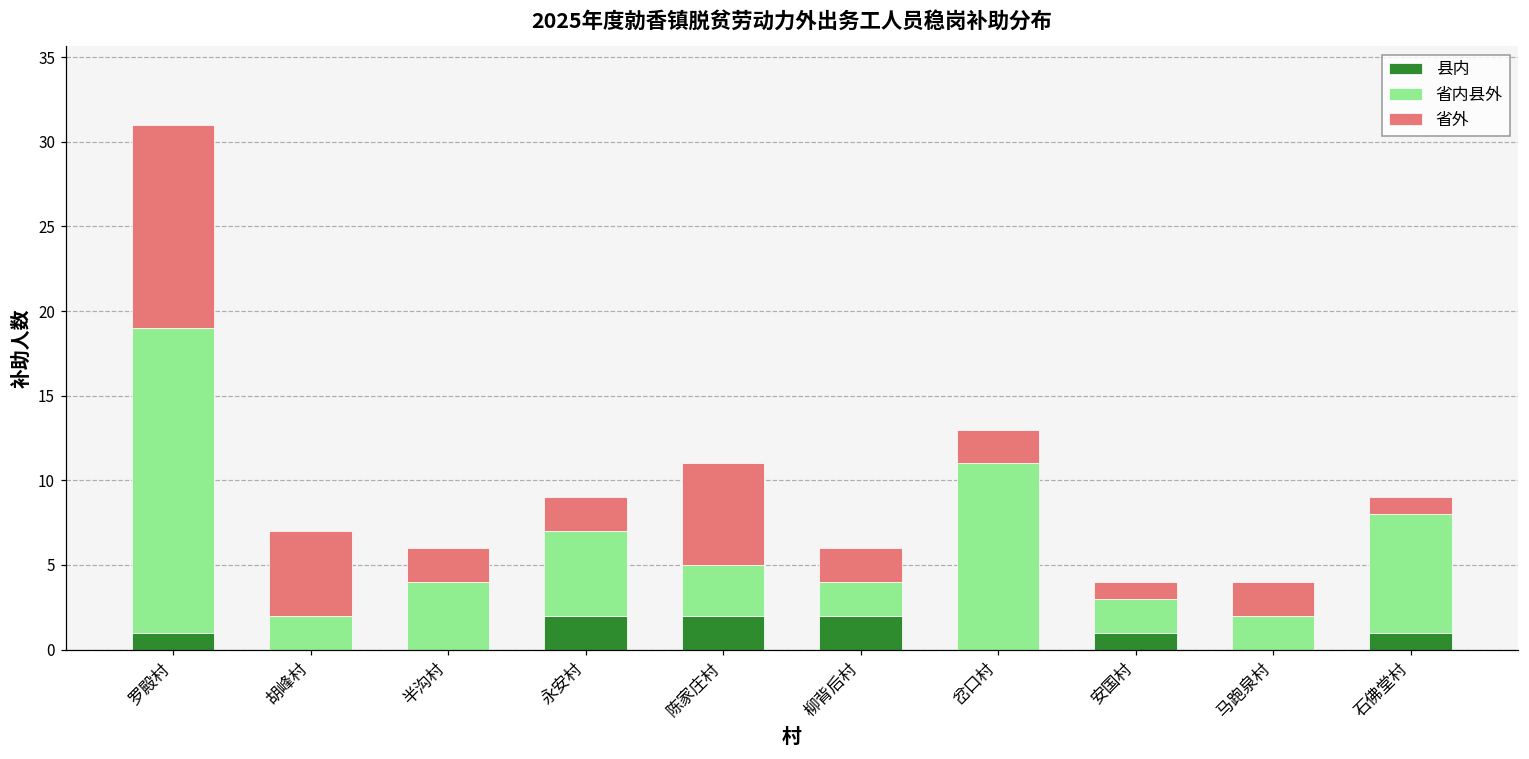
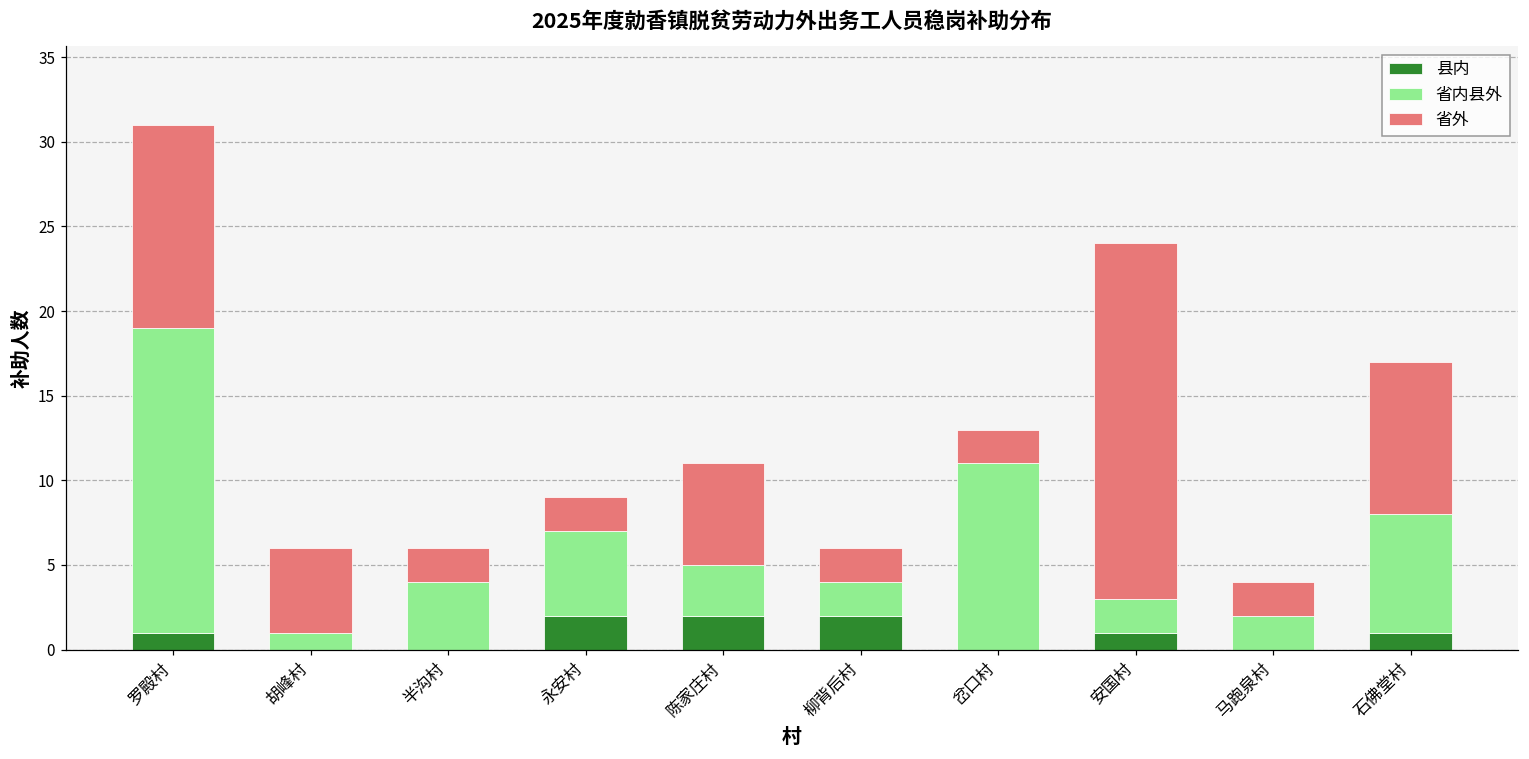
  {
    "县内": {
      "罗殿村": 1,
      "胡峰村": 0,
      "半沟村": 0,
      "永安村": 2,
      "陈家庄村": 2,
      "柳背后村": 2,
      "岔口村": 0,
      "安国村": 1,
      "马跑泉村": 0,
      "石佛堂村": 1
    },
    "省内县外": {
      "罗殿村": 18,
-     "胡峰村": 2,
+     "胡峰村": 1,
      "半沟村": 4,
      "永安村": 5,
      "陈家庄村": 3,
      "柳背后村": 2,
      "岔口村": 11,
      "安国村": 2,
      "马跑泉村": 2,
      "石佛堂村": 7
    },
    "省外": {
      "罗殿村": 12,
      "胡峰村": 5,
      "半沟村": 2,
      "永安村": 2,
      "陈家庄村": 6,
      "柳背后村": 2,
      "岔口村": 2,
-     "安国村": 1,
+     "安国村": 21,
      "马跑泉村": 2,
-     "石佛堂村": 1
+     "石佛堂村": 9
    }
  }
